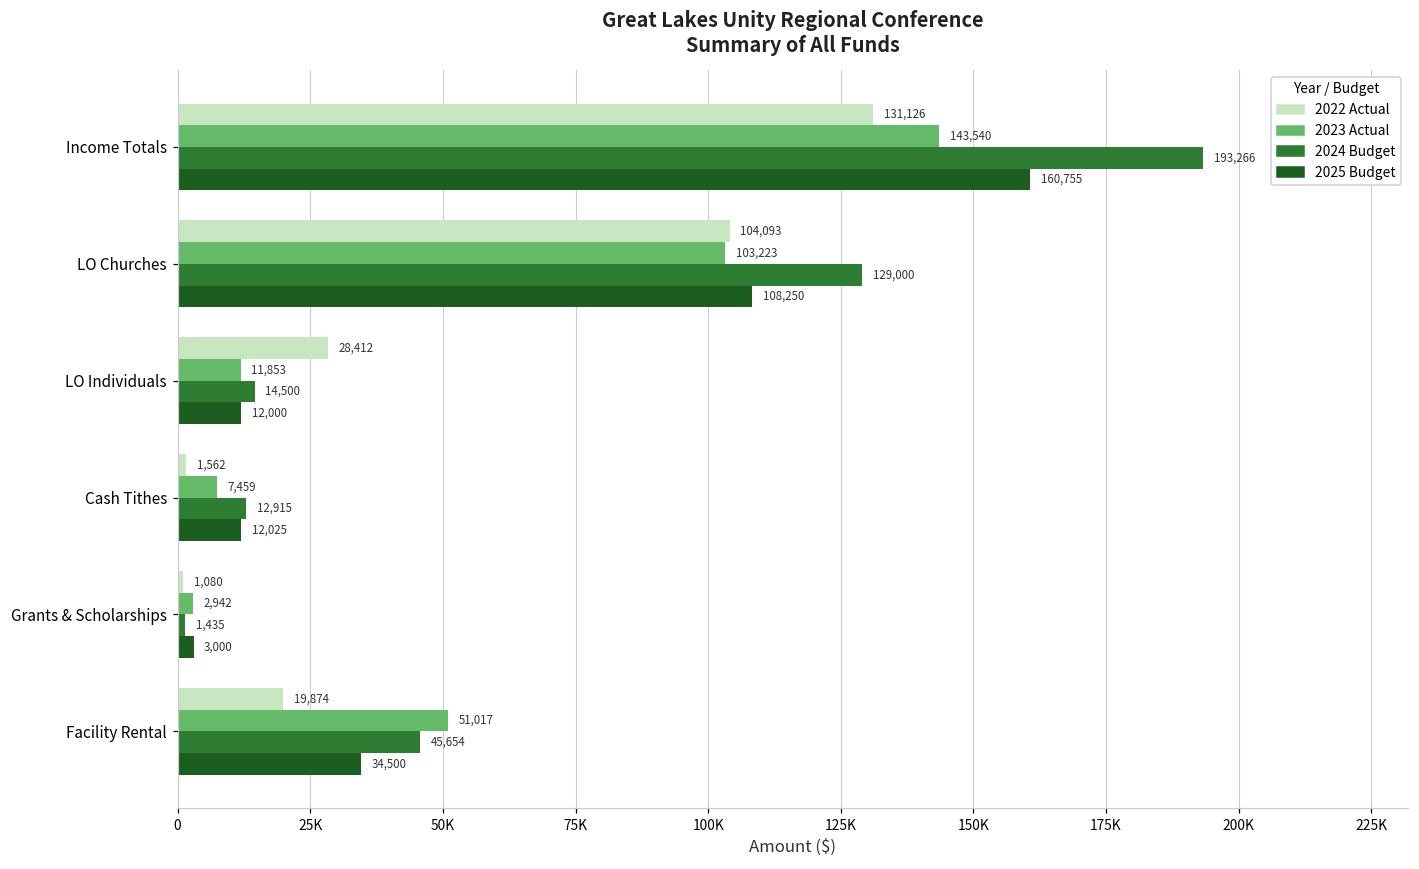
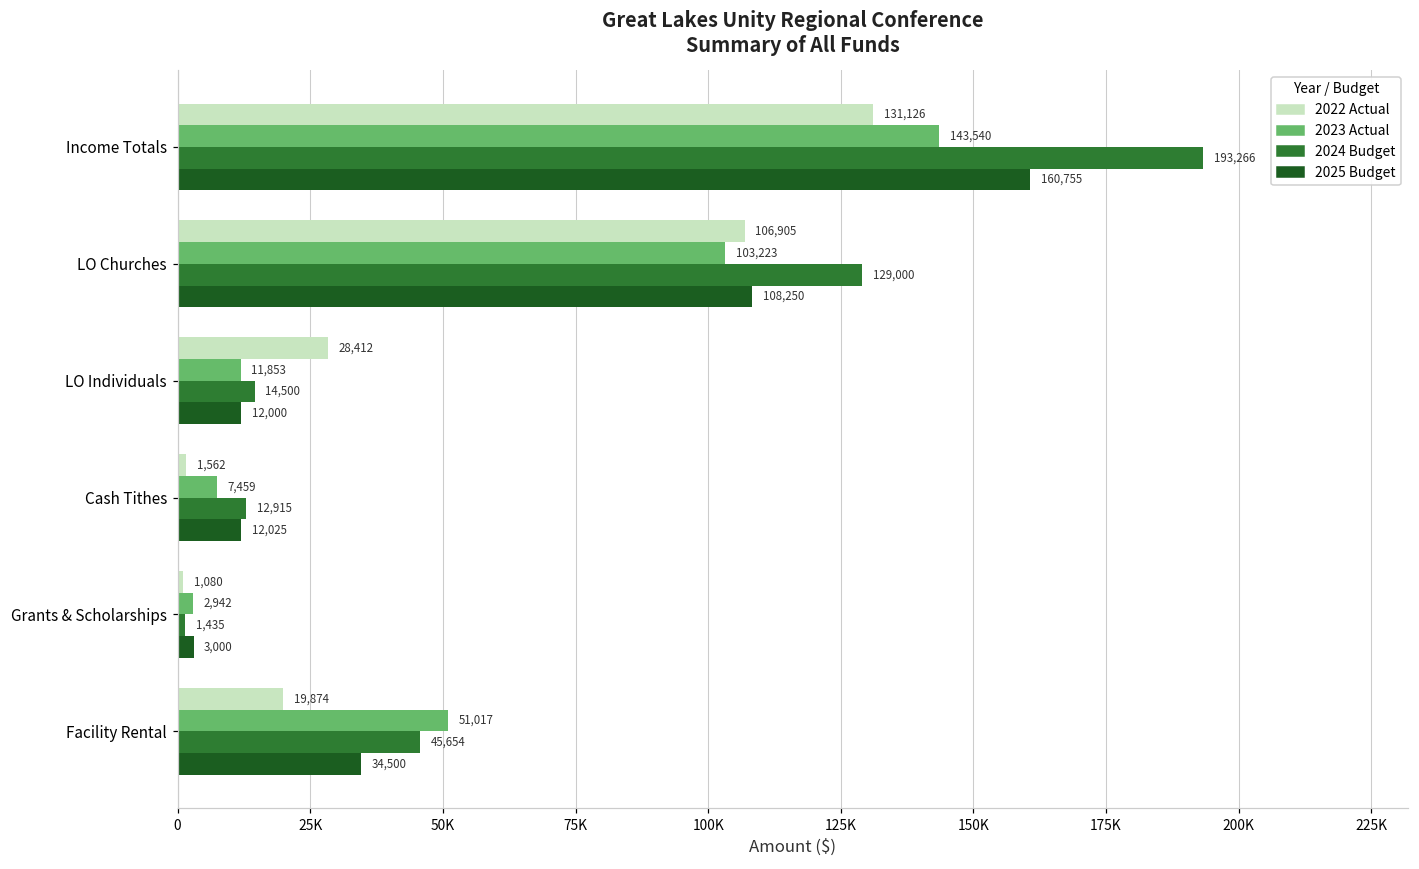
  {
    "2022 Actual": {
      "Income Totals": "131,126",
-     "LO Churches": "104,093",
+     "LO Churches": "106,905",
      "LO Individuals": "28,412",
      "Cash Tithes": "1,562",
      "Grants & Scholarships": "1,080",
      "Facility Rental": "19,874"
    },
    "2023 Actual": {
      "Income Totals": "143,540",
      "LO Churches": "103,223",
      "LO Individuals": "11,853",
      "Cash Tithes": "7,459",
      "Grants & Scholarships": "2,942",
      "Facility Rental": "51,017"
    }
  }
